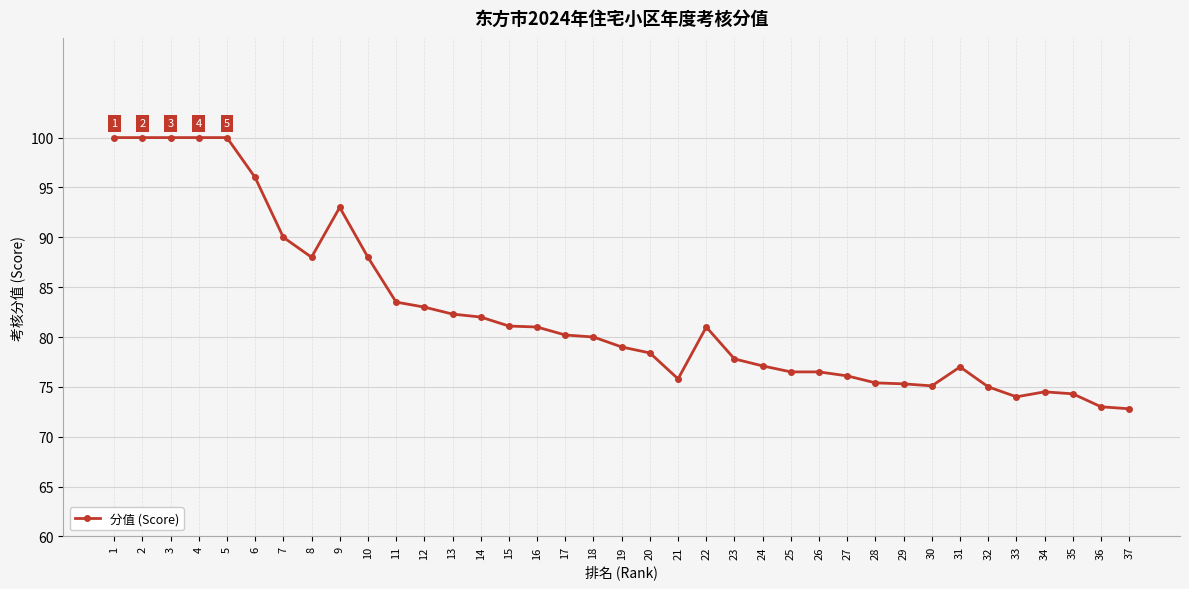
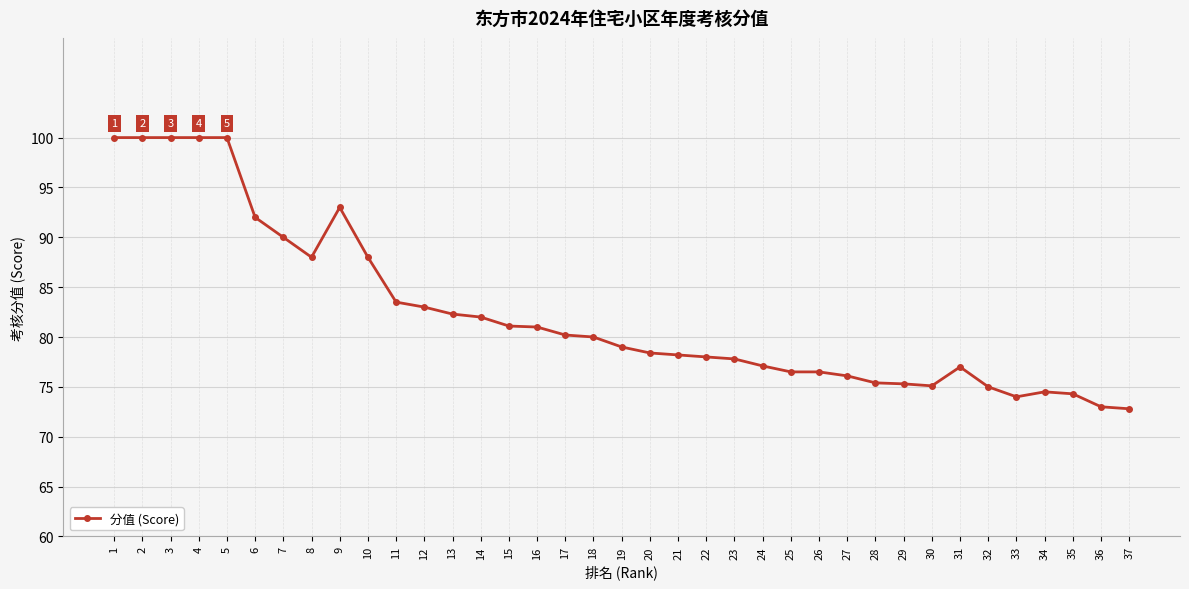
  {
-   "6": 96,
+   "6": 92,
    "7": 90,
    "8": 88,
    "9": 93,
    "10": 88,
    "11": 84,
    "12": 83,
    "13": 82,
    "14": 82,
    "15": 81,
    "16": 81,
    "17": 80,
    "18": 80,
    "19": 79,
    "20": 78,
-   "21": 76,
-   "22": 81,
+   "21": 78,
+   "22": 78,
    "23": 78,
    "24": 77,
    "25": 77,
    "26": 77,
    "27": 76,
    "28": 75,
    "29": 75,
    "30": 75,
    "31": 77,
    "32": 75,
    "33": 74,
    "34": 75,
    "35": 74,
    "36": 73,
    "37": 73
  }
